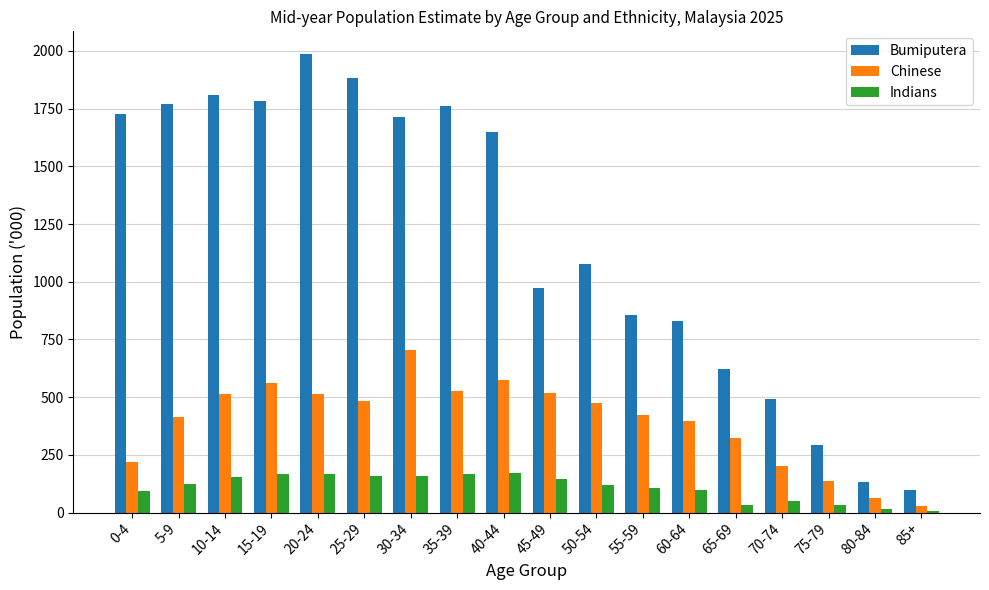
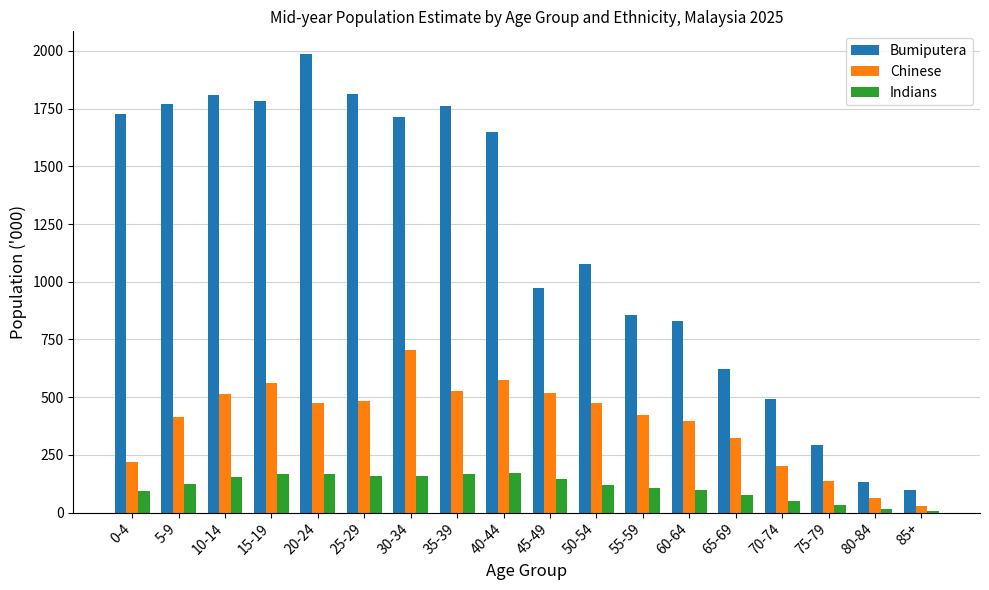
  {
    "Bumiputera": {
      "0-4": 1730,
      "5-9": 1770,
      "10-14": 1810,
      "15-19": 1780,
      "20-24": 1990,
-     "25-29": 1880,
+     "25-29": 1810,
      "30-34": 1720,
      "35-39": 1760,
      "40-44": 1650,
      "45-49": 970,
      "50-54": 1080,
      "55-59": 860,
      "60-64": 830,
      "65-69": 620,
      "70-74": 490,
      "75-79": 290,
      "80-84": 130,
      "85+": 100
    },
    "Chinese": {
      "0-4": 220,
      "5-9": 410,
      "10-14": 510,
      "15-19": 560,
-     "20-24": 510,
+     "20-24": 480,
      "25-29": 480,
      "30-34": 700,
      "35-39": 530,
      "40-44": 570,
      "45-49": 520,
      "50-54": 470,
      "55-59": 420,
      "60-64": 400,
      "65-69": 320,
      "70-74": 200,
      "75-79": 140,
      "80-84": 60,
      "85+": 30
    },
    "Indians": {
      "0-4": 90,
      "5-9": 120,
      "10-14": 150,
      "15-19": 170,
      "20-24": 170,
      "25-29": 160,
      "30-34": 160,
      "35-39": 170,
      "40-44": 170,
      "45-49": 150,
      "50-54": 120,
      "55-59": 110,
      "60-64": 100,
-     "65-69": 30,
+     "65-69": 70,
      "70-74": 50,
      "75-79": 30,
      "80-84": 10
    }
  }
